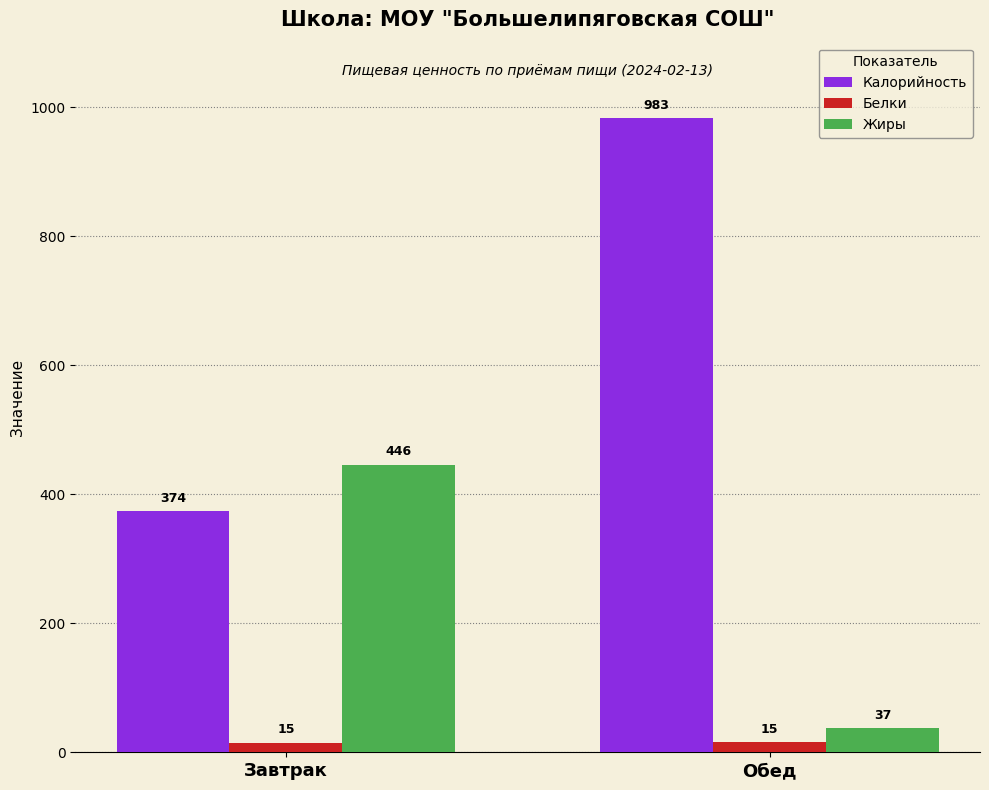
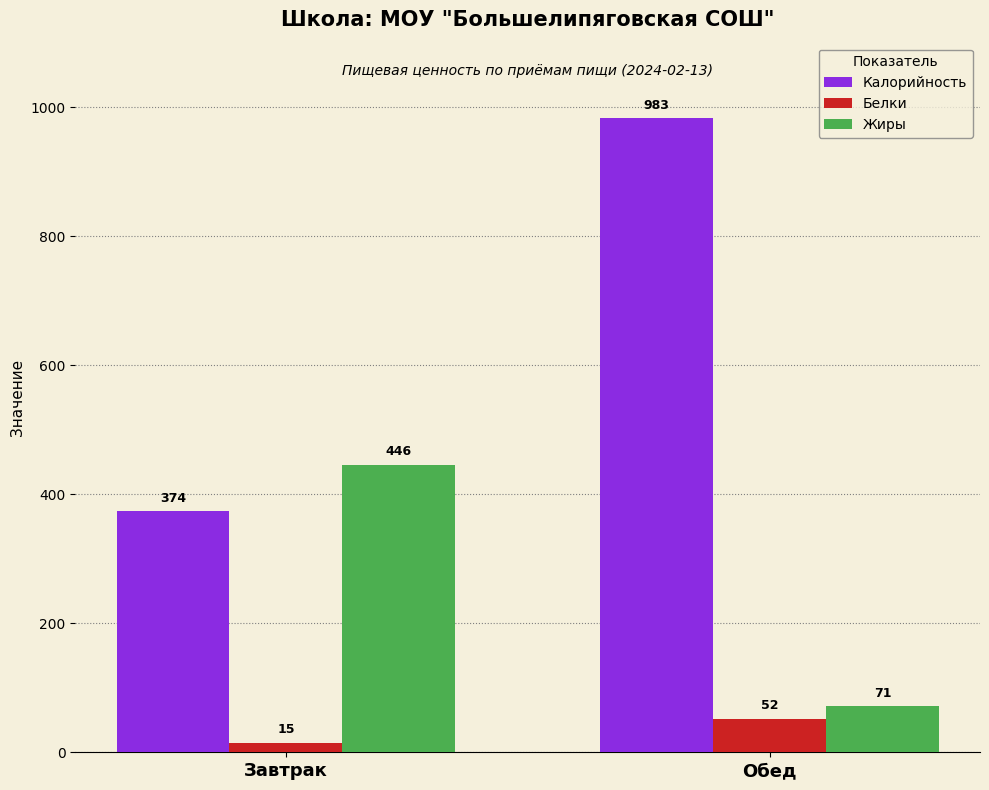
  {
    "Калорийность": {
      "Завтрак": 374,
      "Обед": 983
    },
    "Белки": {
      "Завтрак": 15,
-     "Обед": 15
+     "Обед": 52
    },
    "Жиры": {
      "Завтрак": 446,
-     "Обед": 37
+     "Обед": 71
    }
  }
